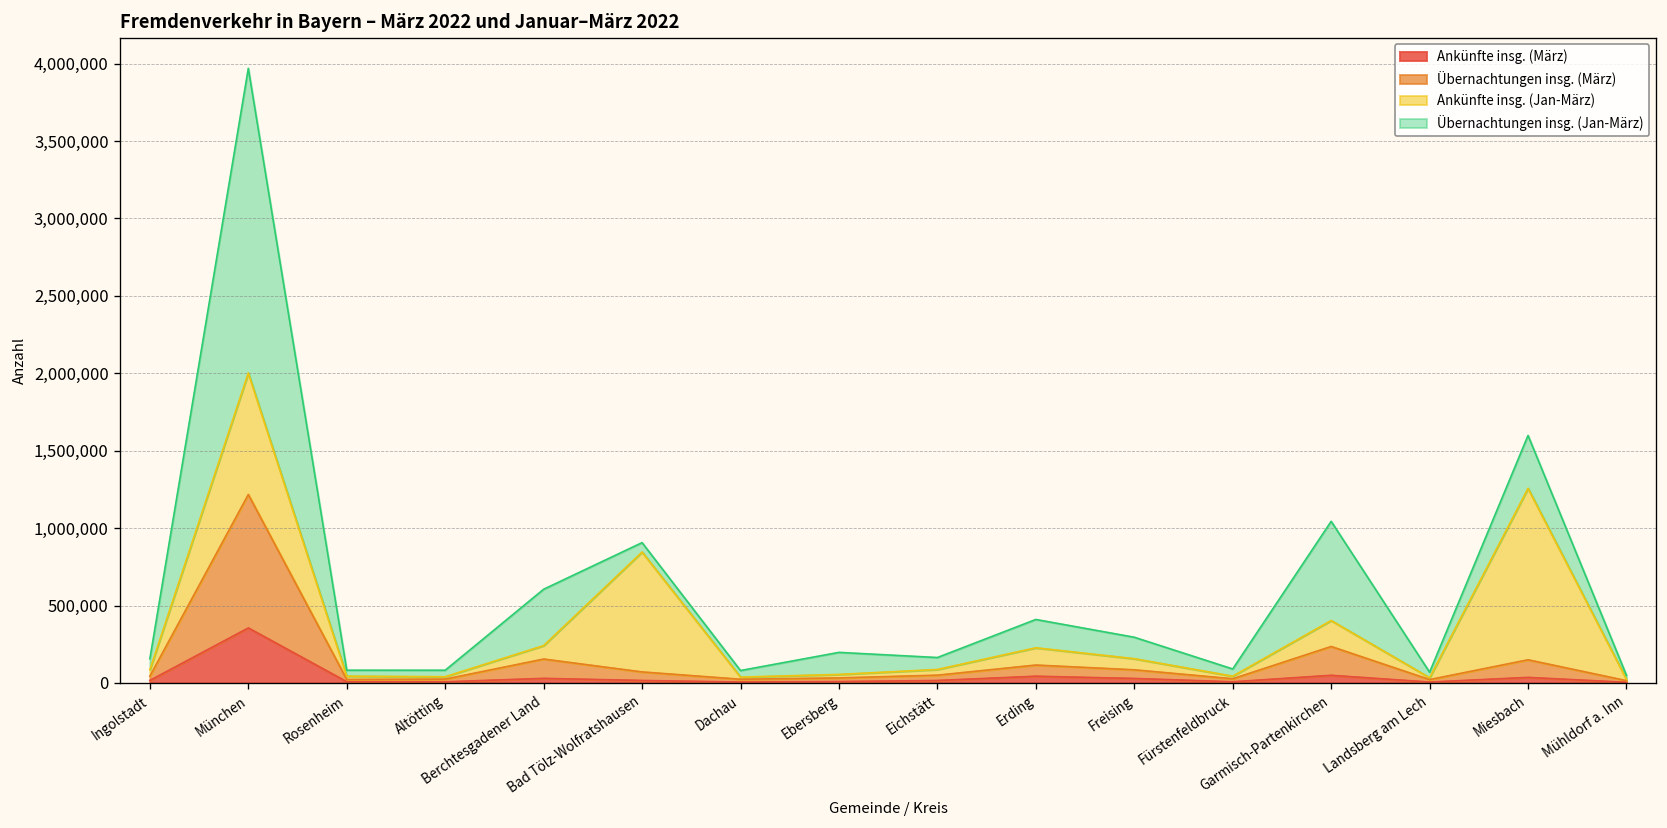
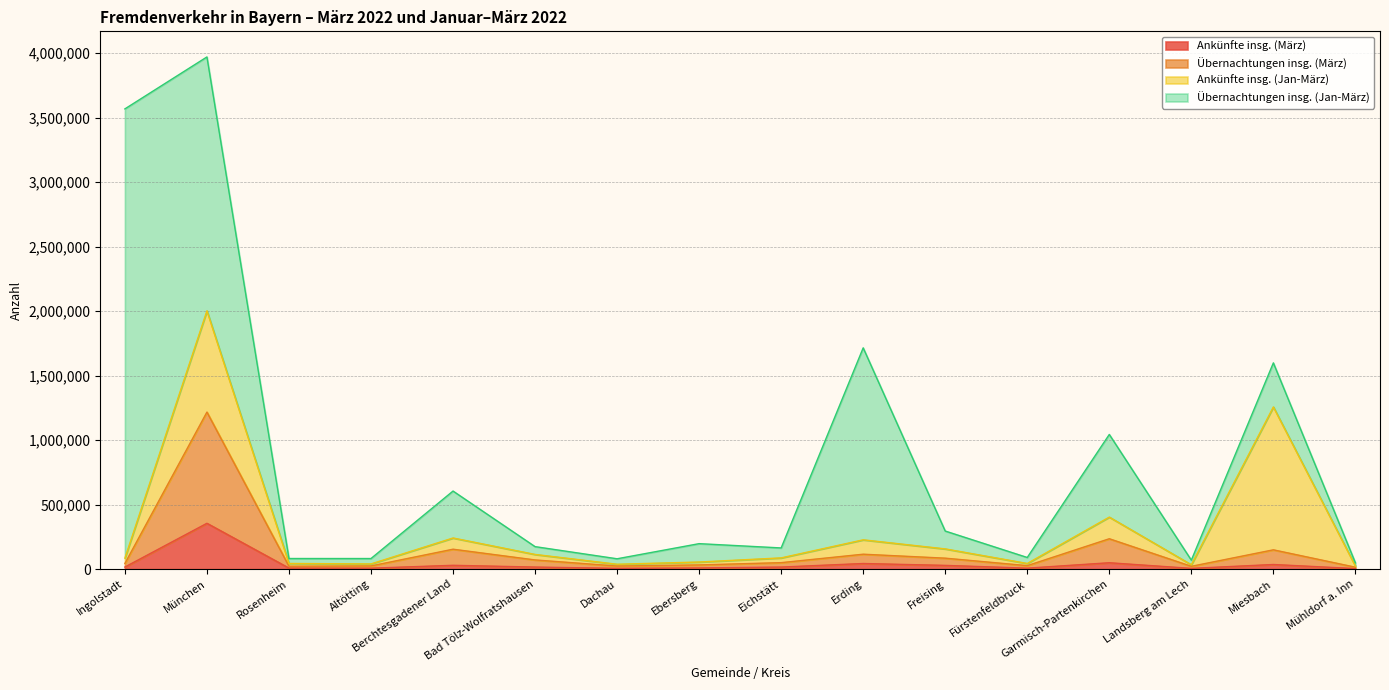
  {
    "Ankünfte insg. (Jan-März)": {
      "Ingolstadt": "40,000",
      "München": "780,000",
      "Rosenheim": "20,000",
      "Berchtesgadener Land": "90,000",
-     "Bad Tölz-Wolfratshausen": "770,000",
+     "Bad Tölz-Wolfratshausen": "40,000",
      "Ebersberg": "20,000",
      "Eichstätt": "40,000",
      "Erding": "110,000",
      "Freising": "70,000",
      "Garmisch-Partenkirchen": "170,000",
      "Miesbach": "1,110,000"
    },
    "Übernachtungen insg. (Jan-März)": {
-     "Ingolstadt": "70,000",
+     "Ingolstadt": "3,480,000",
      "München": "1,970,000",
      "Rosenheim": "40,000",
      "Altötting": "40,000",
      "Berchtesgadener Land": "360,000",
      "Bad Tölz-Wolfratshausen": "60,000",
      "Dachau": "40,000",
      "Ebersberg": "140,000",
      "Eichstätt": "80,000",
-     "Erding": "180,000",
+     "Erding": "1,490,000",
      "Freising": "140,000",
      "Fürstenfeldbruck": "50,000",
      "Garmisch-Partenkirchen": "640,000",
      "Landsberg am Lech": "40,000",
      "Miesbach": "340,000",
      "Mühldorf a. Inn": "30,000"
    }
  }
